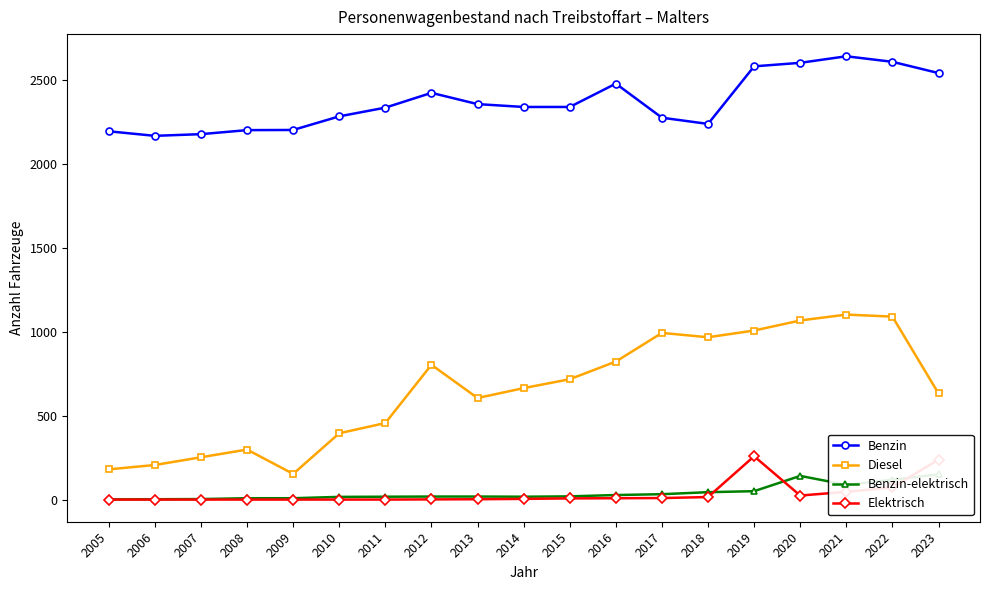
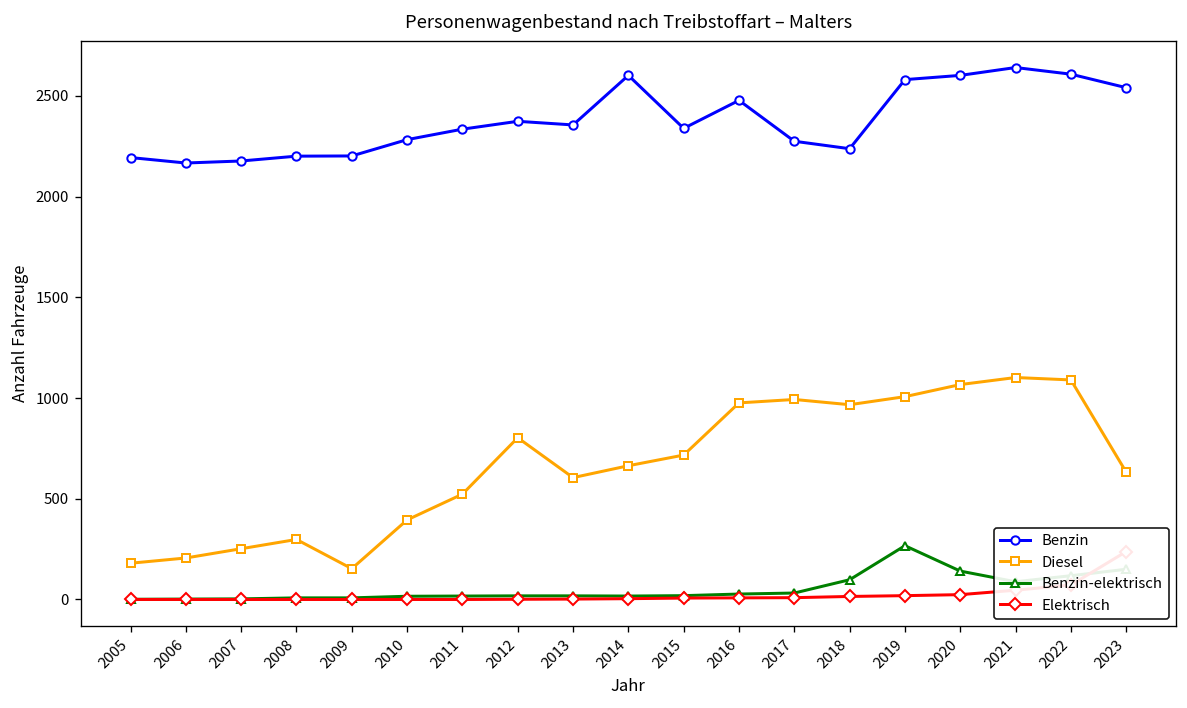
  {
    "Benzin": {
      "2005": 2190,
      "2006": 2170,
      "2007": 2180,
      "2008": 2200,
      "2009": 2200,
      "2010": 2280,
      "2011": 2340,
-     "2012": 2420,
+     "2012": 2370,
      "2013": 2360,
-     "2014": 2340,
+     "2014": 2600,
      "2015": 2340,
      "2016": 2480,
      "2017": 2280,
      "2018": 2240,
      "2019": 2580,
      "2020": 2600,
      "2021": 2640,
      "2022": 2610,
      "2023": 2540
    },
    "Diesel": {
      "2005": 180,
      "2006": 210,
      "2007": 250,
      "2008": 300,
      "2009": 150,
      "2010": 400,
-     "2011": 460,
+     "2011": 520,
      "2012": 800,
      "2013": 610,
      "2014": 660,
      "2015": 720,
-     "2016": 820,
+     "2016": 980,
      "2017": 990,
      "2018": 970,
      "2019": 1010,
      "2020": 1070,
      "2021": 1100,
      "2022": 1090,
      "2023": 630
    },
    "Benzin-elektrisch": {
      "2010": 20,
      "2011": 20,
      "2012": 20,
      "2013": 20,
      "2016": 30,
      "2017": 30,
-     "2018": 40,
-     "2019": 50,
+     "2018": 100,
+     "2019": 270,
      "2020": 140
    },
    "Elektrisch": {
      "2010": 0,
      "2011": 0,
      "2012": 0,
      "2013": 0,
      "2016": 10,
      "2017": 10,
      "2018": 20,
-     "2019": 260,
+     "2019": 20,
      "2020": 20
    }
  }
